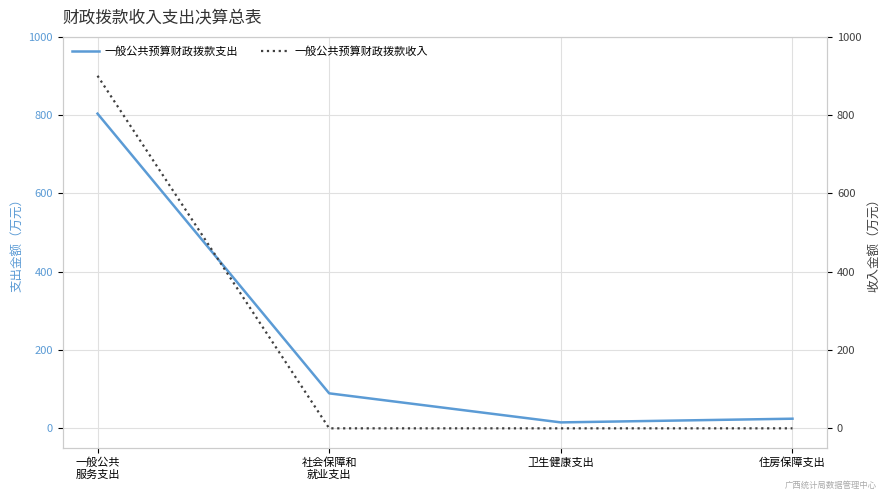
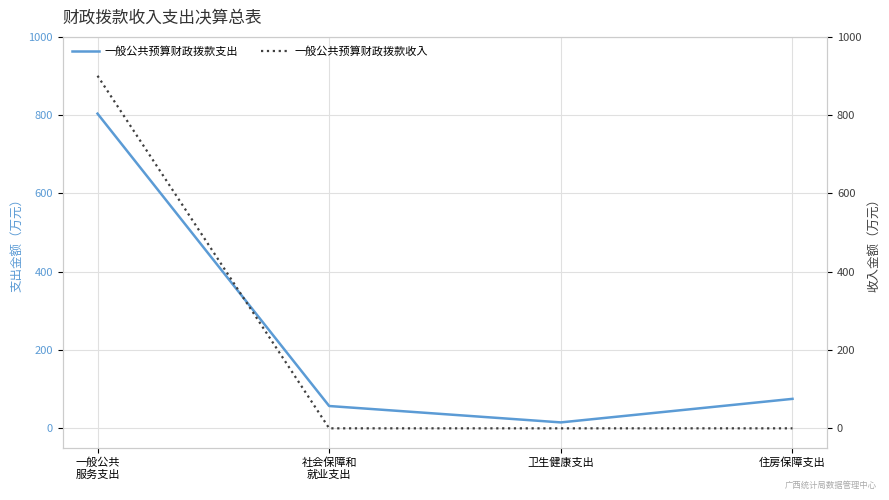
  {
    "一般公共预算财政拨款支出": {
      "一般公共 服务支出": 800,
-     "社会保障和 就业支出": 90,
+     "社会保障和 就业支出": 60,
      "卫生健康支出": 20,
-     "住房保障支出": 20
+     "住房保障支出": 80
    },
    "一般公共预算财政拨款收入": {
      "一般公共 服务支出": 900,
      "社会保障和 就业支出": 0,
      "卫生健康支出": 0,
      "住房保障支出": 0
    }
  }
